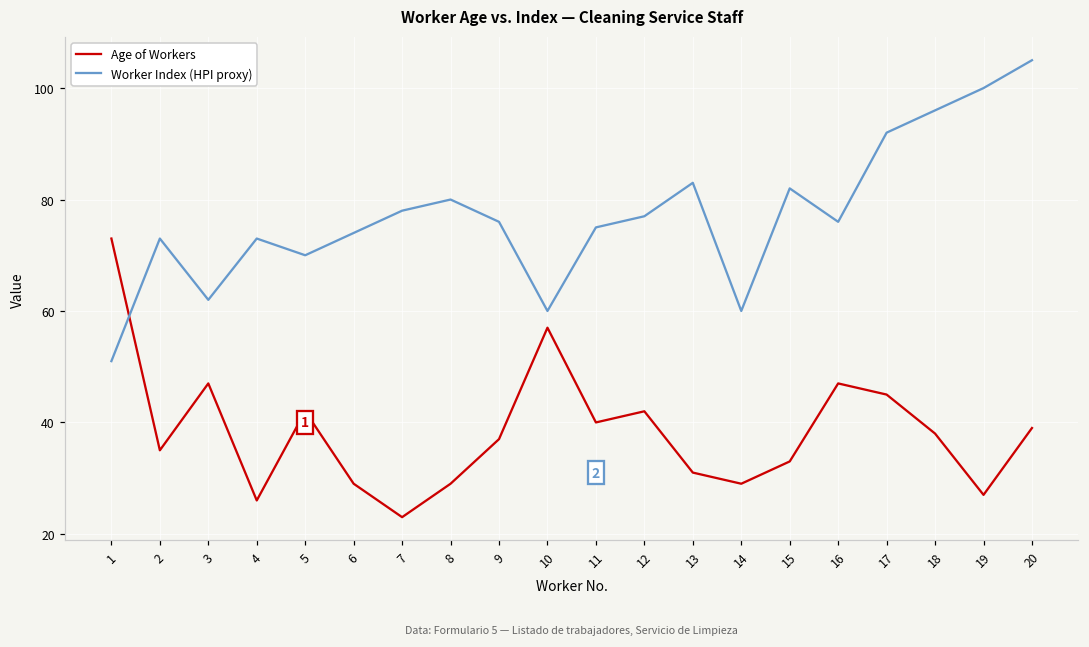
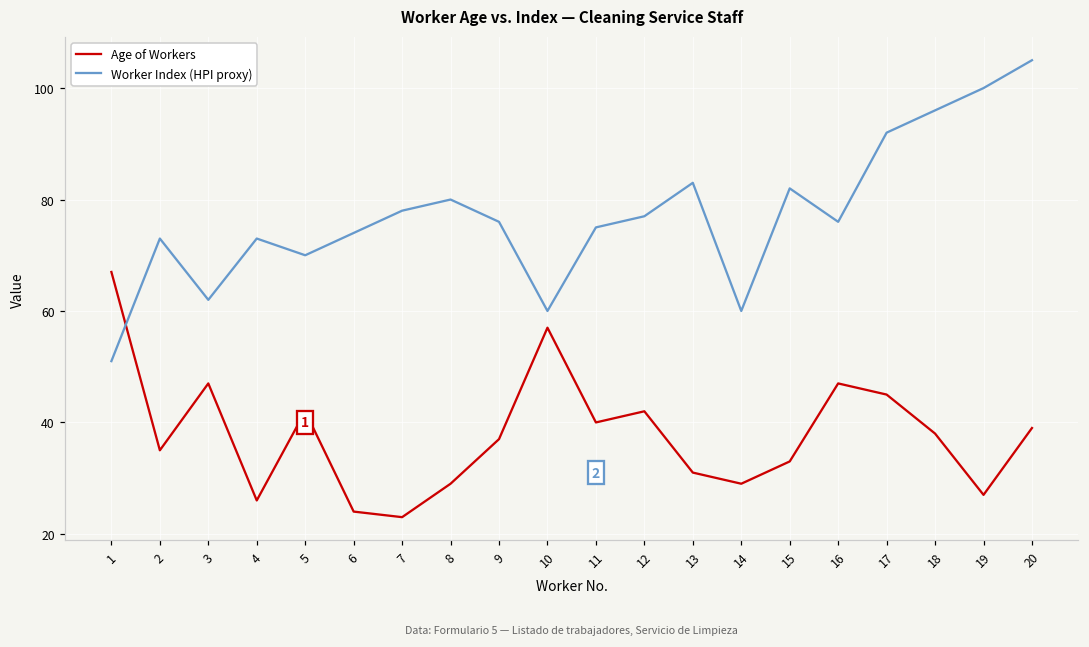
  {
    "Age of Workers": {
-     "1": 73,
+     "1": 67,
      "2": 35,
      "3": 47,
      "4": 26,
-     "6": 29,
+     "6": 24,
      "7": 23,
      "8": 29,
      "9": 37,
      "10": 57,
      "11": 40,
      "12": 42,
      "13": 31,
      "14": 29,
      "15": 33,
      "16": 47,
      "17": 45,
      "18": 38,
      "19": 27,
      "20": 39
    },
    "Worker Index (HPI proxy)": {
      "1": 51,
      "2": 73,
      "3": 62,
      "4": 73,
      "5": 70,
      "6": 74,
      "7": 78,
      "8": 80,
      "9": 76,
      "10": 60,
      "11": 75,
      "12": 77,
      "13": 83,
      "14": 60,
      "15": 82,
      "16": 76,
      "17": 92,
      "18": 96,
      "19": 100,
      "20": 105
    }
  }
